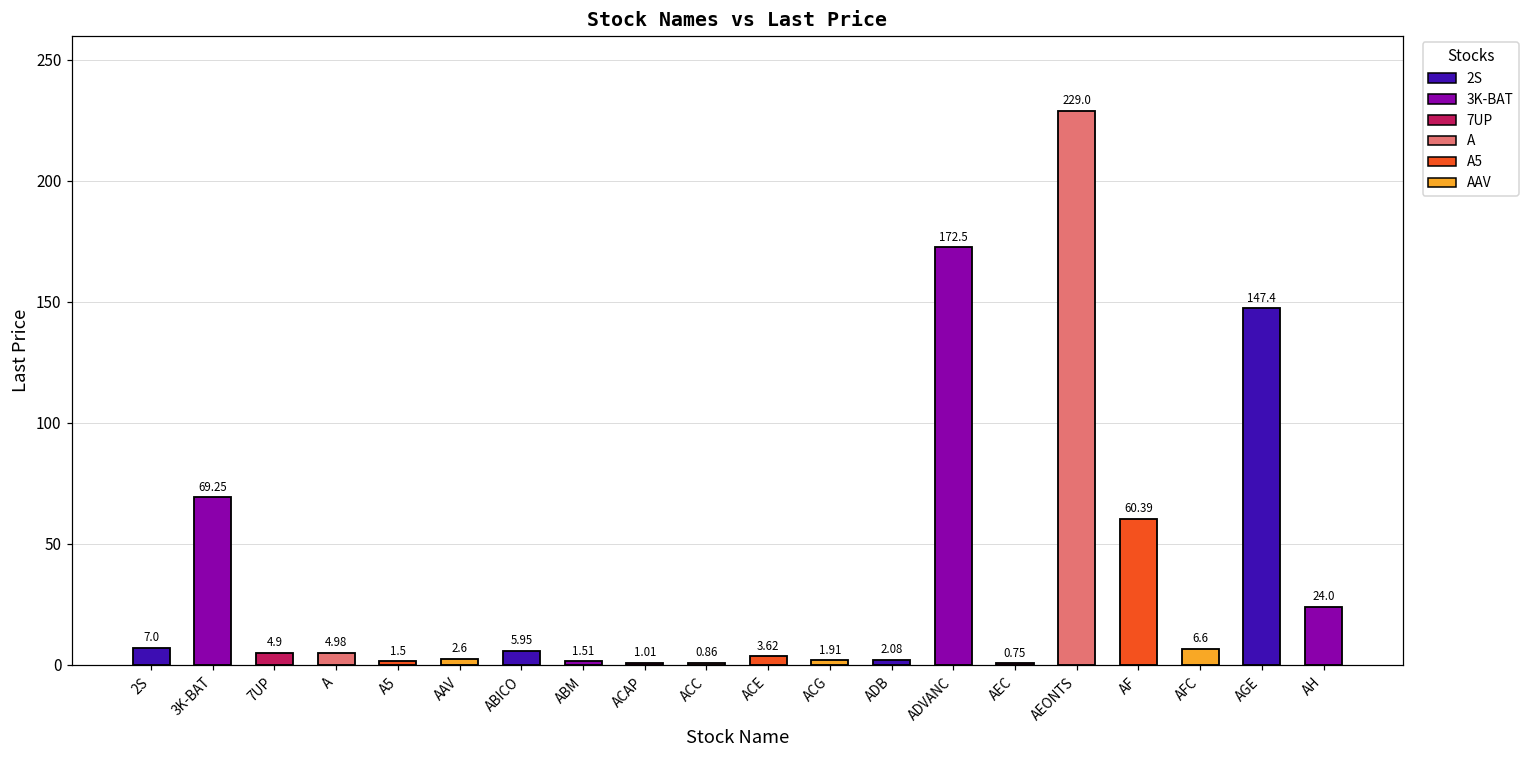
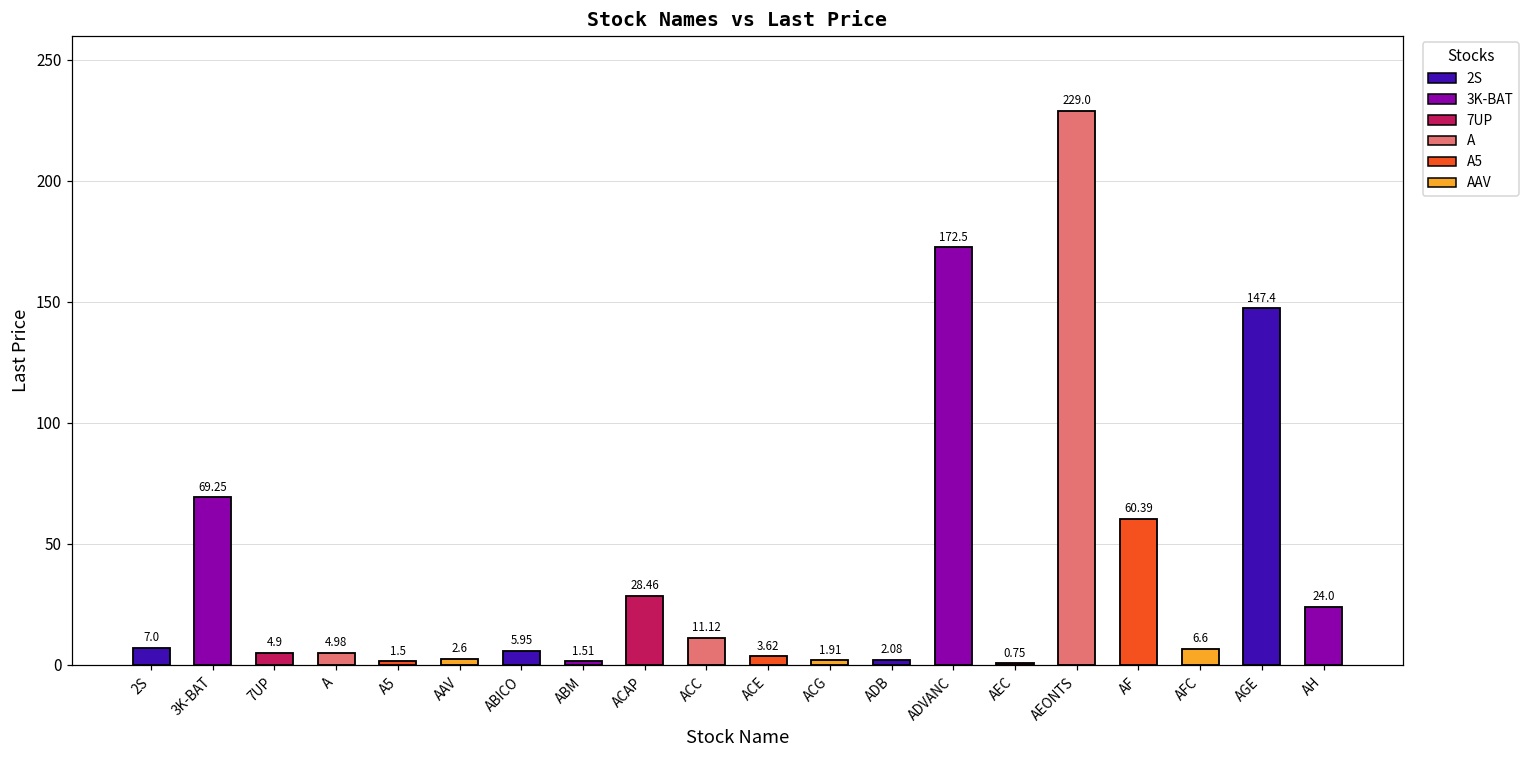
  {
    "2S": 7.0,
    "3K-BAT": 69.25,
    "7UP": 4.9,
    "A": 4.98,
    "A5": 1.5,
    "AAV": 2.6,
    "ABICO": 5.95,
    "ABM": 1.51,
-   "ACAP": 1.01,
-   "ACC": 0.86,
+   "ACAP": 28.46,
+   "ACC": 11.12,
    "ACE": 3.62,
    "ACG": 1.91,
    "ADB": 2.08,
    "ADVANC": 172.5,
    "AEC": 0.75,
    "AEONTS": 229.0,
    "AF": 60.39,
    "AFC": 6.6,
    "AGE": 147.4,
    "AH": 24.0
  }
